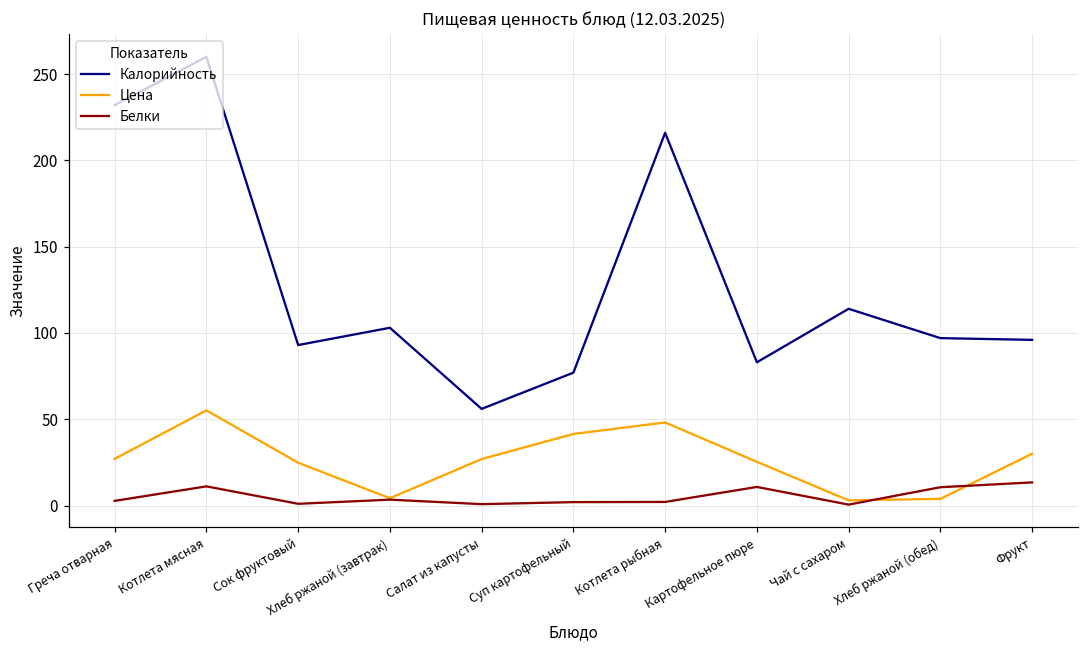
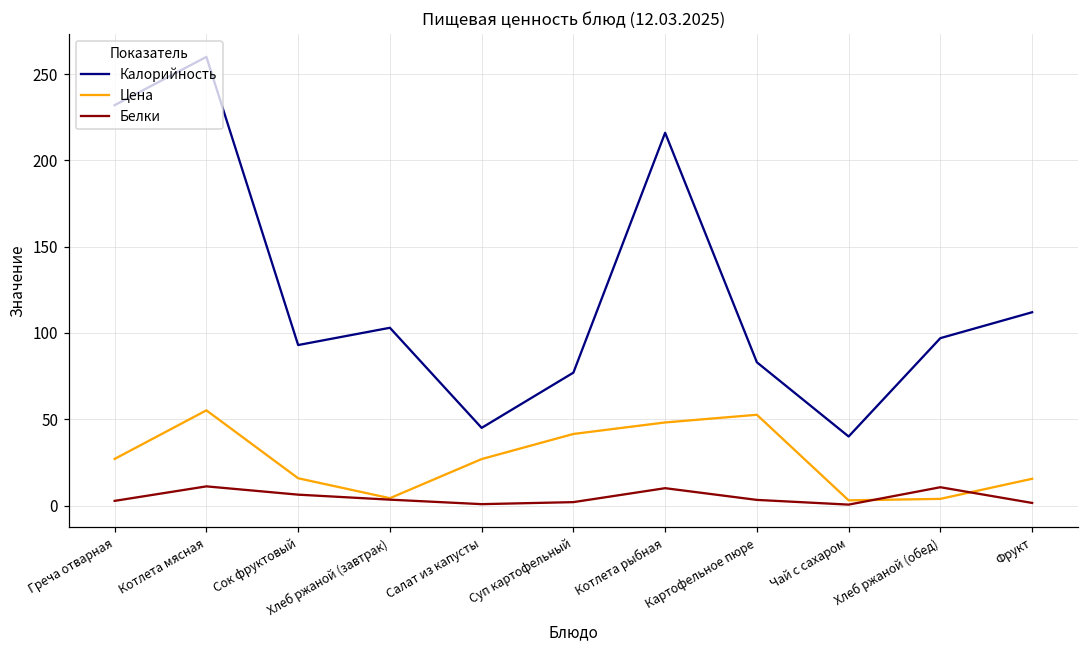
  {
    "Калорийность": {
      "Сок фруктовый": 93,
      "Хлеб ржаной (завтрак)": 103,
-     "Салат из капусты": 56,
+     "Салат из капусты": 45,
      "Суп картофельный": 77,
      "Котлета рыбная": 216,
      "Картофельное пюре": 83,
-     "Чай с сахаром": 114,
+     "Чай с сахаром": 40,
      "Хлеб ржаной (обед)": 97,
-     "Фрукт": 96
+     "Фрукт": 112
    },
    "Цена": {
      "Греча отварная": 27,
      "Котлета мясная": 55,
-     "Сок фруктовый": 25,
+     "Сок фруктовый": 16,
      "Салат из капусты": 27,
      "Суп картофельный": 41,
      "Котлета рыбная": 48,
-     "Картофельное пюре": 25,
+     "Картофельное пюре": 53,
      "Чай с сахаром": 3,
      "Хлеб ржаной (обед)": 4,
-     "Фрукт": 30
+     "Фрукт": 16
    },
    "Белки": {
      "Греча отварная": 3,
      "Котлета мясная": 11,
-     "Сок фруктовый": 1,
+     "Сок фруктовый": 6,
      "Салат из капусты": 1,
      "Суп картофельный": 2,
-     "Котлета рыбная": 2,
-     "Картофельное пюре": 11,
+     "Котлета рыбная": 10,
+     "Картофельное пюре": 3,
      "Чай с сахаром": 1,
      "Хлеб ржаной (обед)": 11,
-     "Фрукт": 13
+     "Фрукт": 2
    }
  }
